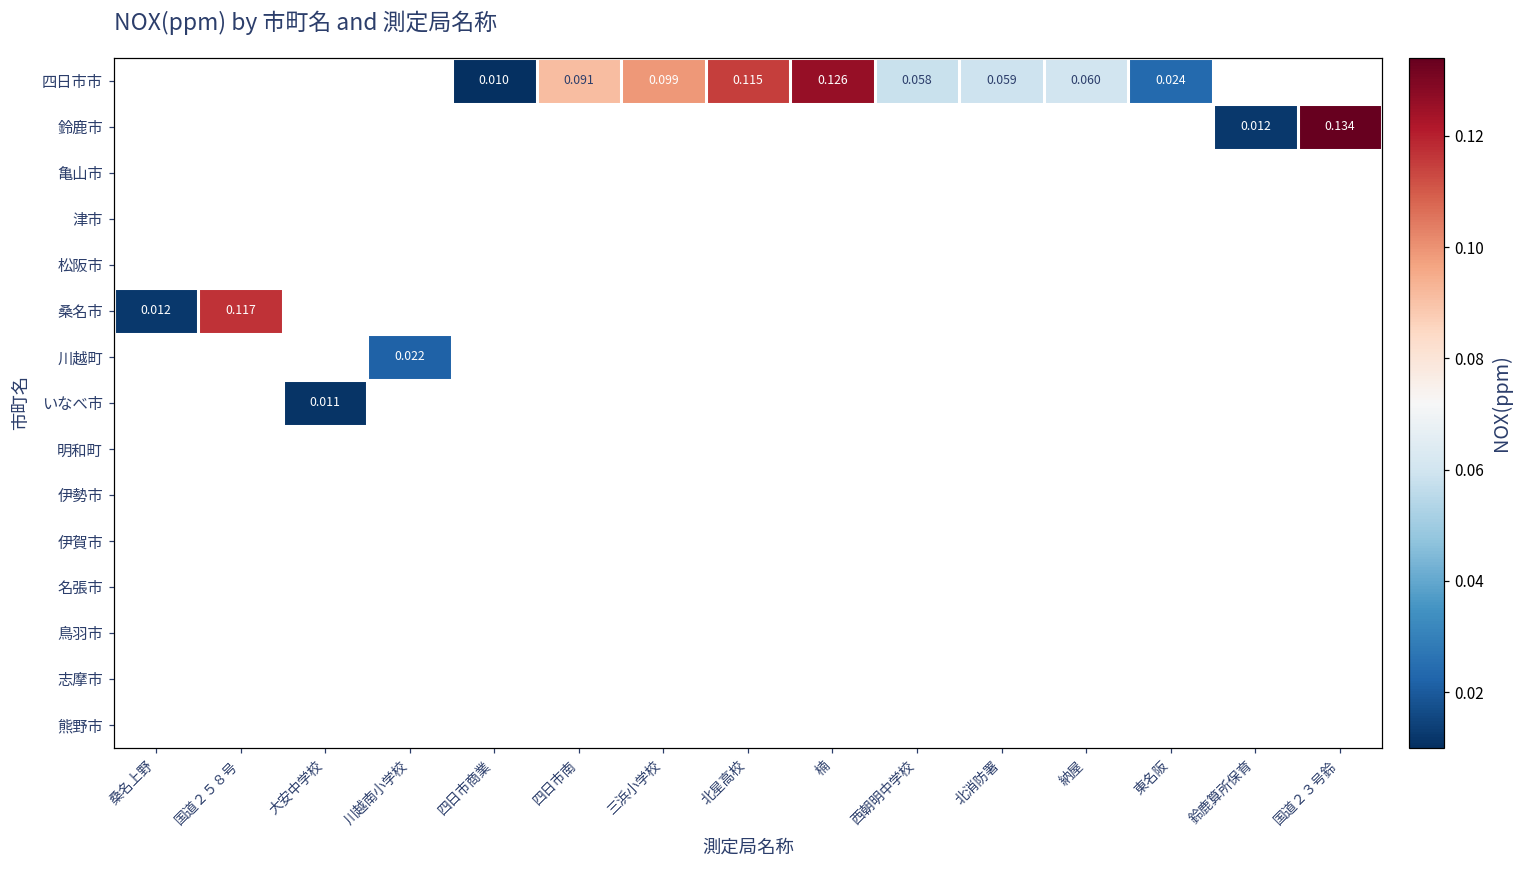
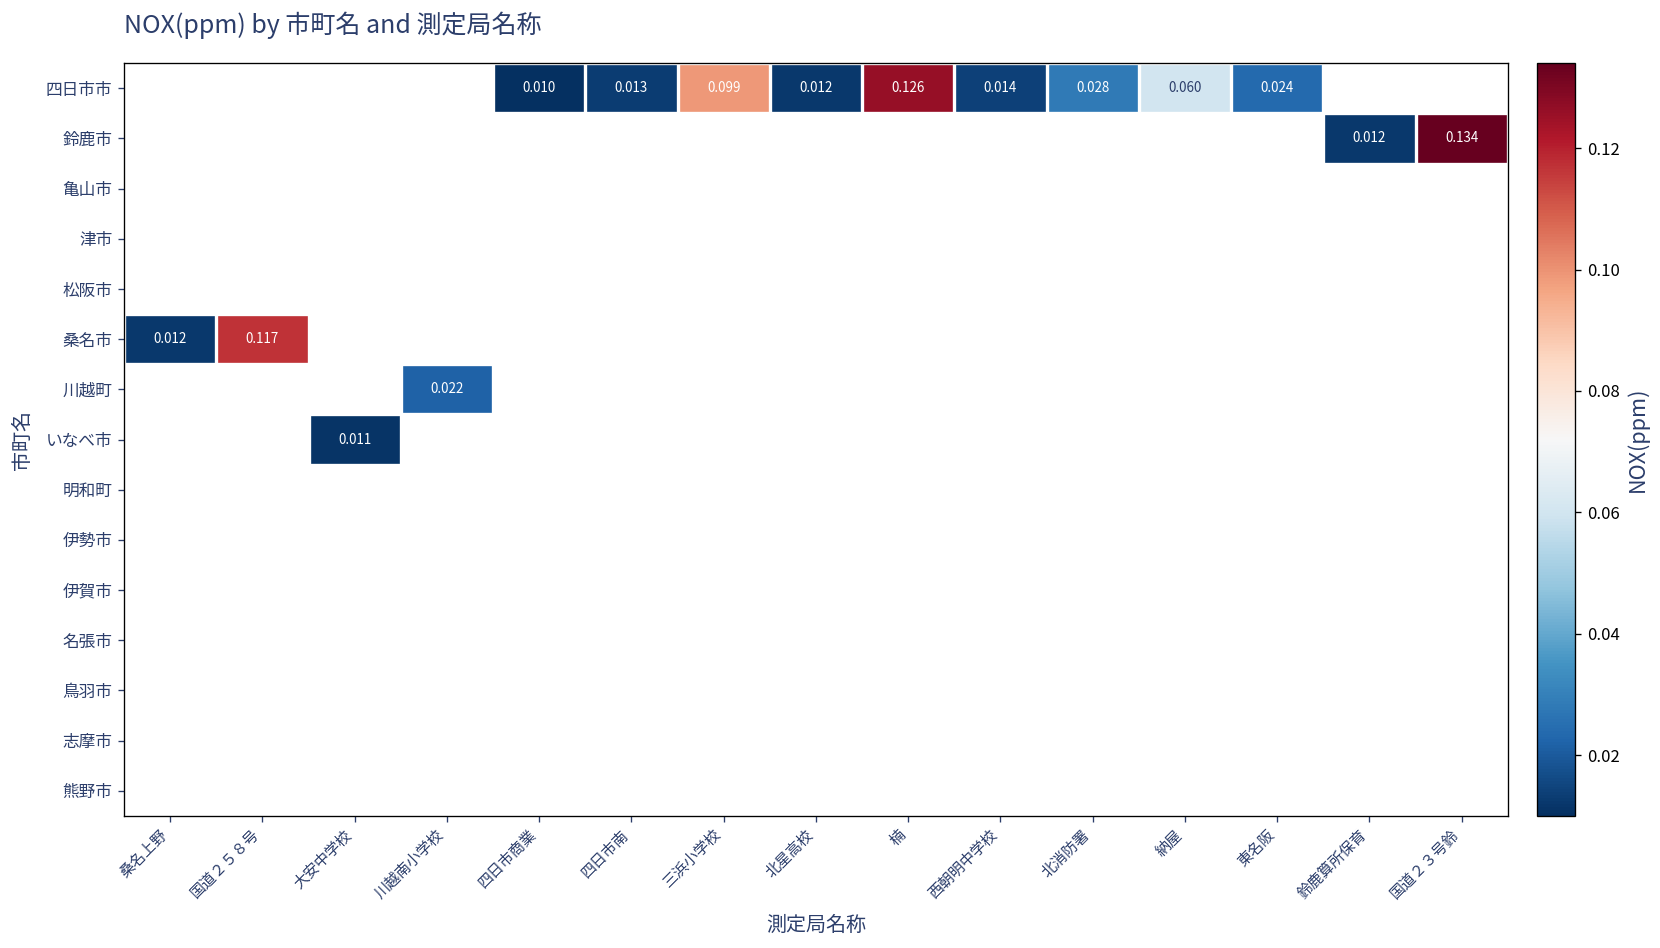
  {
    "四日市市": {
      "四日市商業": 0.010,
-     "四日市南": 0.091,
+     "四日市南": 0.013,
      "三浜小学校": 0.099,
-     "北星高校": 0.115,
+     "北星高校": 0.012,
      "楠": 0.126,
-     "西朝明中学校": 0.058,
-     "北消防署": 0.059,
+     "西朝明中学校": 0.014,
+     "北消防署": 0.028,
      "納屋": 0.060,
      "東名阪": 0.024
    },
    "鈴鹿市": {
      "鈴鹿算所保育": 0.012,
      "国道２３号鈴": 0.134
    },
    "桑名市": {
      "桑名上野": 0.012,
      "国道２５８号": 0.117
    },
    "川越町": {
      "川越南小学校": 0.022
    },
    "いなべ市": {
      "大安中学校": 0.011
    }
  }
